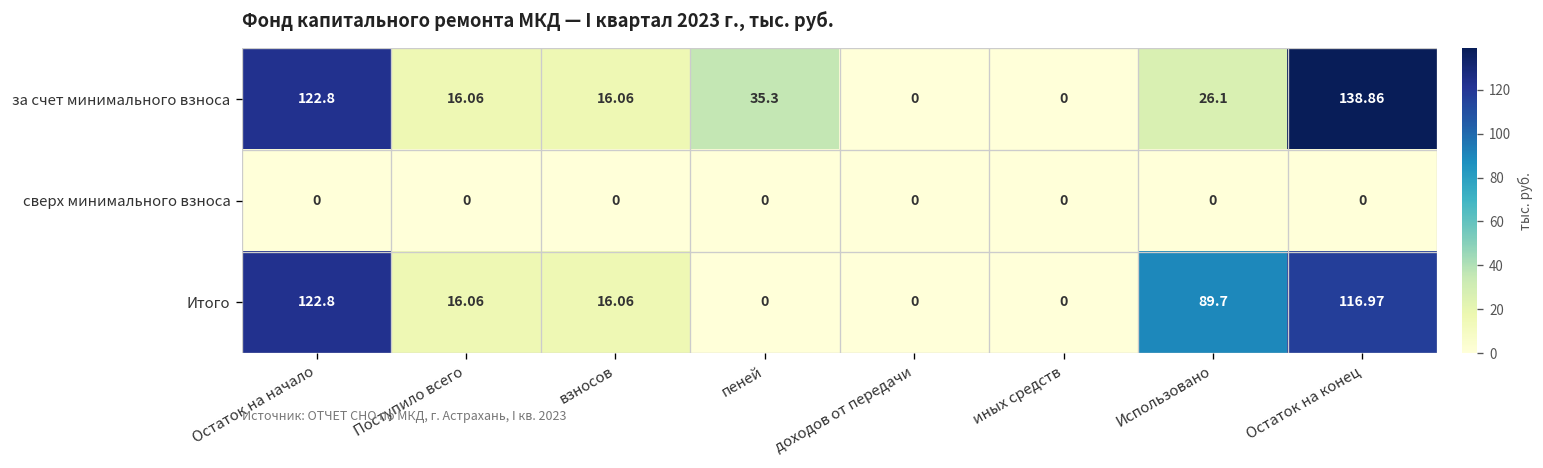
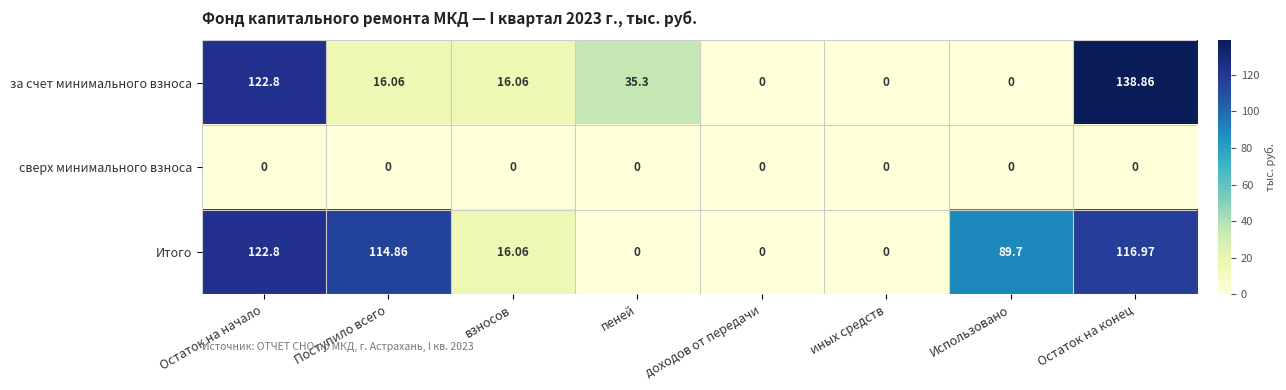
  {
    "за счет минимального взноса": {
      "Остаток на начало": 122.8,
      "Поступило всего": 16.06,
      "взносов": 16.06,
      "пеней": 35.3,
      "доходов от передачи": 0,
      "иных средств": 0,
-     "Использовано": 26.1,
+     "Использовано": 0,
      "Остаток на конец": 138.86
    },
    "сверх минимального взноса": {
      "Остаток на начало": 0,
      "Поступило всего": 0,
      "взносов": 0,
      "пеней": 0,
      "доходов от передачи": 0,
      "иных средств": 0,
      "Использовано": 0,
      "Остаток на конец": 0
    },
    "Итого": {
      "Остаток на начало": 122.8,
-     "Поступило всего": 16.06,
+     "Поступило всего": 114.86,
      "взносов": 16.06,
      "пеней": 0,
      "доходов от передачи": 0,
      "иных средств": 0,
      "Использовано": 89.7,
      "Остаток на конец": 116.97
    }
  }
